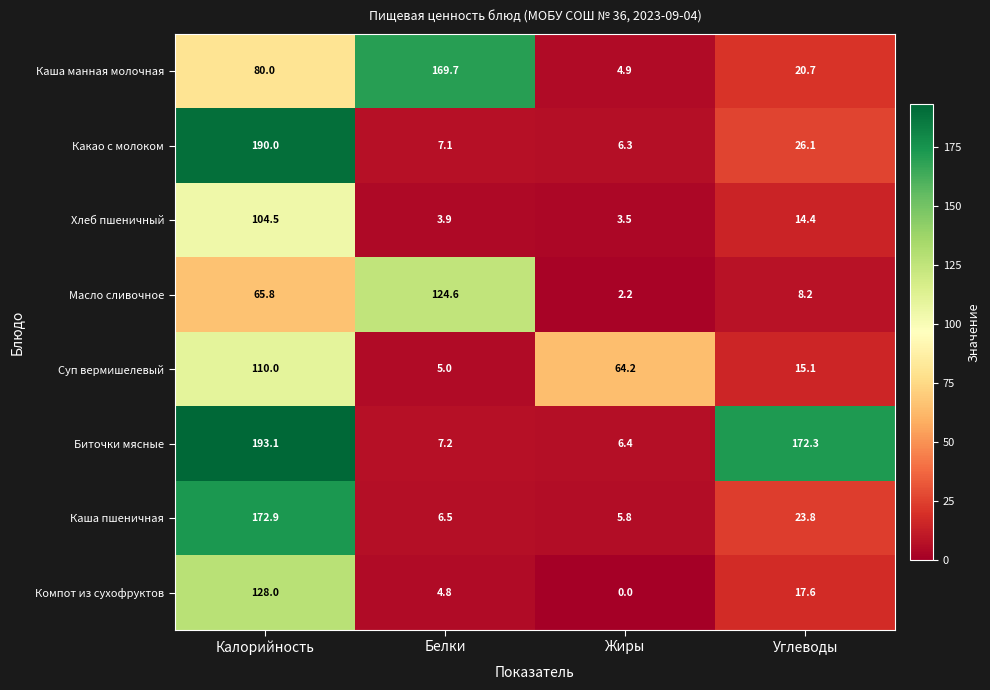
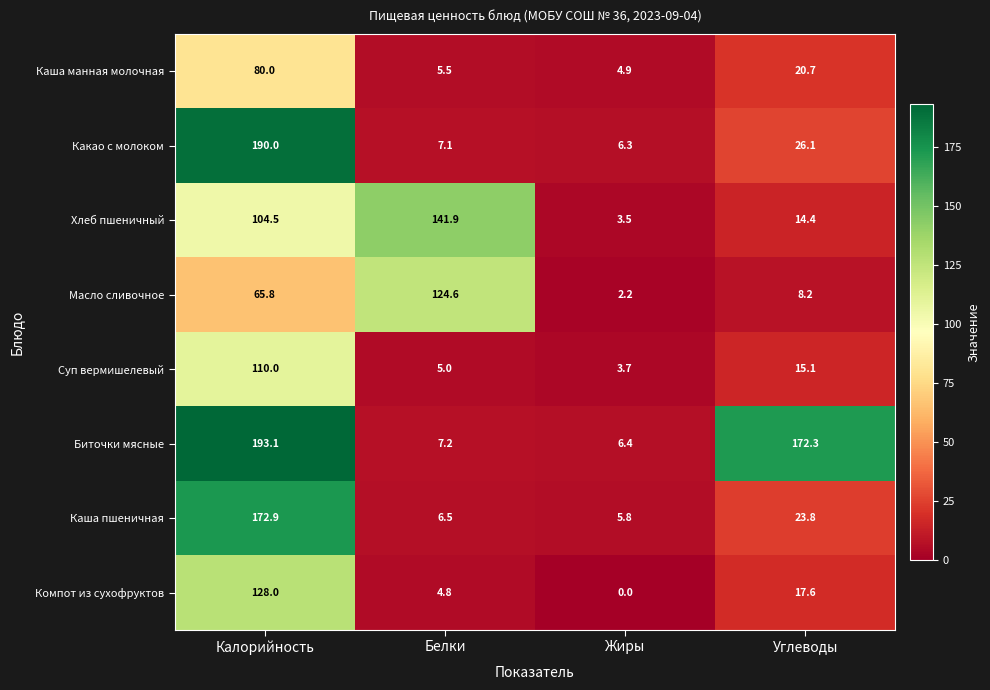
  {
    "Каша манная молочная": {
      "Калорийность": 80.0,
-     "Белки": 169.7,
+     "Белки": 5.5,
      "Жиры": 4.9,
      "Углеводы": 20.7
    },
    "Какао с молоком": {
      "Калорийность": 190.0,
      "Белки": 7.1,
      "Жиры": 6.3,
      "Углеводы": 26.1
    },
    "Хлеб пшеничный": {
      "Калорийность": 104.5,
-     "Белки": 3.9,
+     "Белки": 141.9,
      "Жиры": 3.5,
      "Углеводы": 14.4
    },
    "Масло сливочное": {
      "Калорийность": 65.8,
      "Белки": 124.6,
      "Жиры": 2.2,
      "Углеводы": 8.2
    },
    "Суп вермишелевый": {
      "Калорийность": 110.0,
      "Белки": 5.0,
-     "Жиры": 64.2,
+     "Жиры": 3.7,
      "Углеводы": 15.1
    },
    "Биточки мясные": {
      "Калорийность": 193.1,
      "Белки": 7.2,
      "Жиры": 6.4,
      "Углеводы": 172.3
    },
    "Каша пшеничная": {
      "Калорийность": 172.9,
      "Белки": 6.5,
      "Жиры": 5.8,
      "Углеводы": 23.8
    },
    "Компот из сухофруктов": {
      "Калорийность": 128.0,
      "Белки": 4.8,
      "Жиры": 0.0,
      "Углеводы": 17.6
    }
  }
